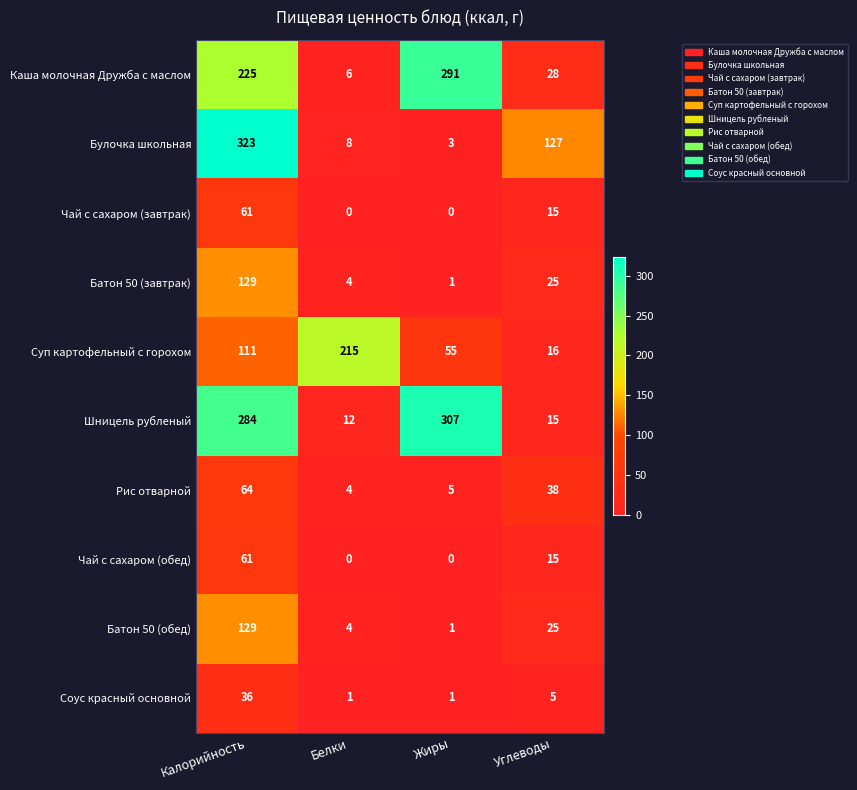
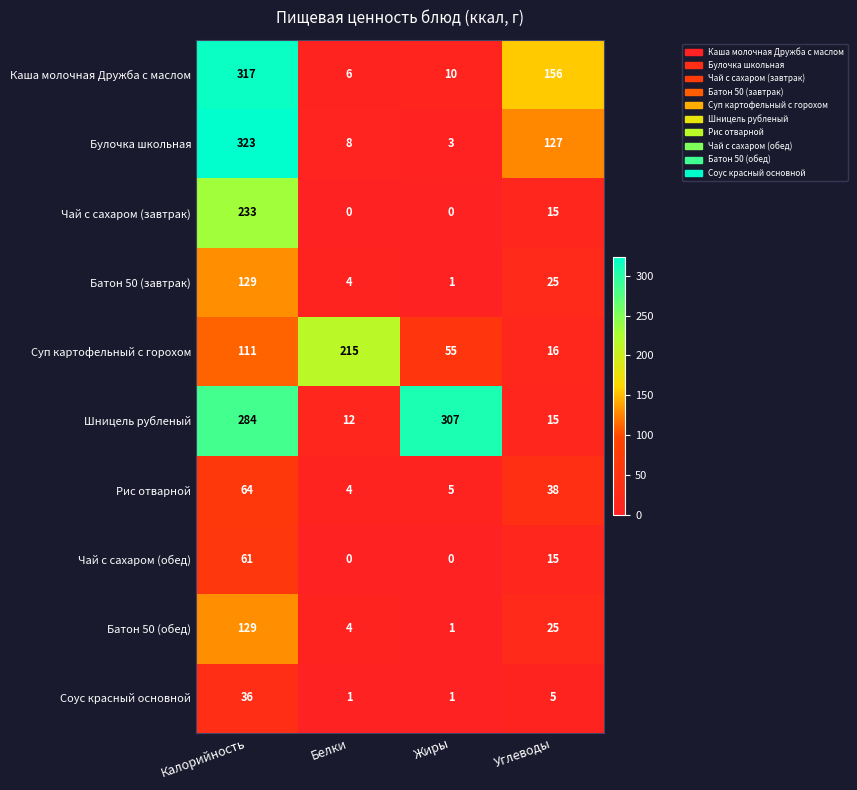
  {
    "Каша молочная Дружба с маслом": {
-     "Калорийность": 225,
+     "Калорийность": 317,
      "Белки": 6,
-     "Жиры": 291,
-     "Углеводы": 28
+     "Жиры": 10,
+     "Углеводы": 156
    },
    "Булочка школьная": {
      "Калорийность": 323,
      "Белки": 8,
      "Жиры": 3,
      "Углеводы": 127
    },
    "Чай с сахаром (завтрак)": {
-     "Калорийность": 61,
+     "Калорийность": 233,
      "Белки": 0,
      "Жиры": 0,
      "Углеводы": 15
    },
    "Батон 50 (завтрак)": {
      "Калорийность": 129,
      "Белки": 4,
      "Жиры": 1,
      "Углеводы": 25
    },
    "Суп картофельный с горохом": {
      "Калорийность": 111,
      "Белки": 215,
      "Жиры": 55,
      "Углеводы": 16
    },
    "Шницель рубленый": {
      "Калорийность": 284,
      "Белки": 12,
      "Жиры": 307,
      "Углеводы": 15
    },
    "Рис отварной": {
      "Калорийность": 64,
      "Белки": 4,
      "Жиры": 5,
      "Углеводы": 38
    },
    "Чай с сахаром (обед)": {
      "Калорийность": 61,
      "Белки": 0,
      "Жиры": 0,
      "Углеводы": 15
    },
    "Батон 50 (обед)": {
      "Калорийность": 129,
      "Белки": 4,
      "Жиры": 1,
      "Углеводы": 25
    },
    "Соус красный основной": {
      "Калорийность": 36,
      "Белки": 1,
      "Жиры": 1,
      "Углеводы": 5
    }
  }
